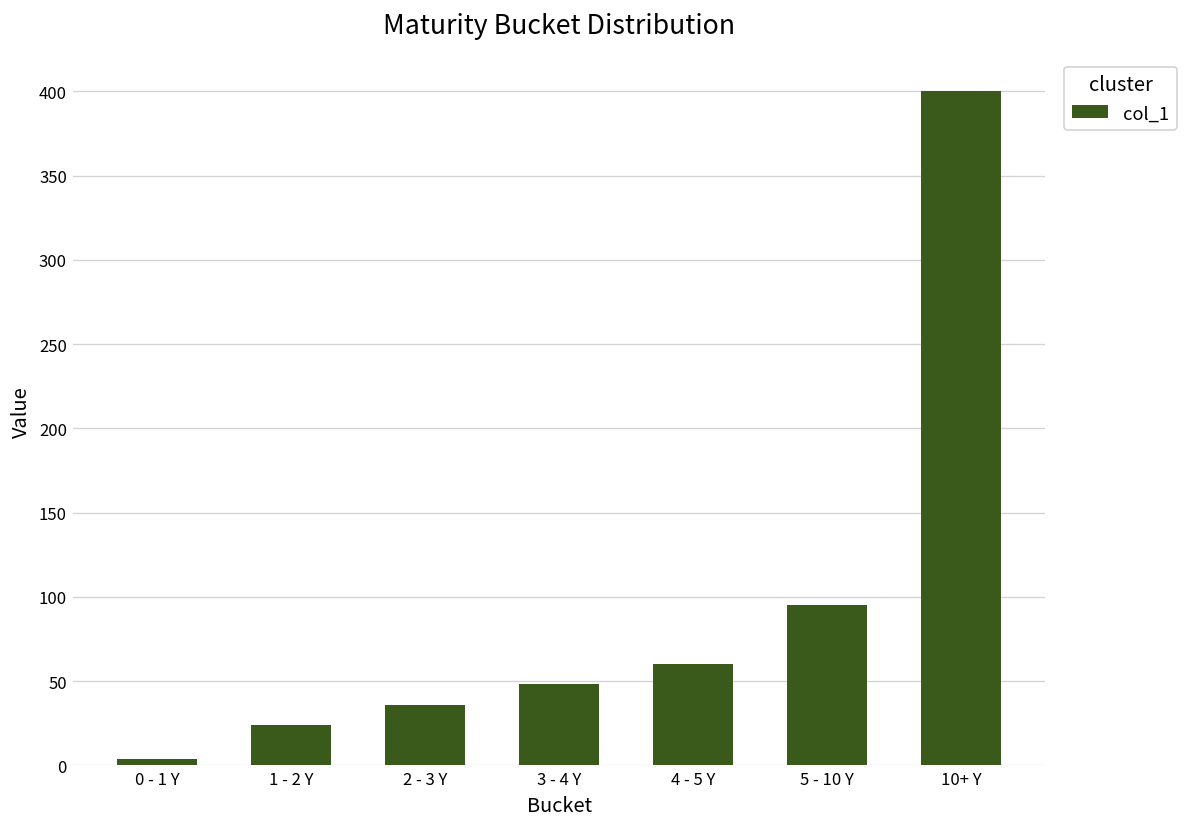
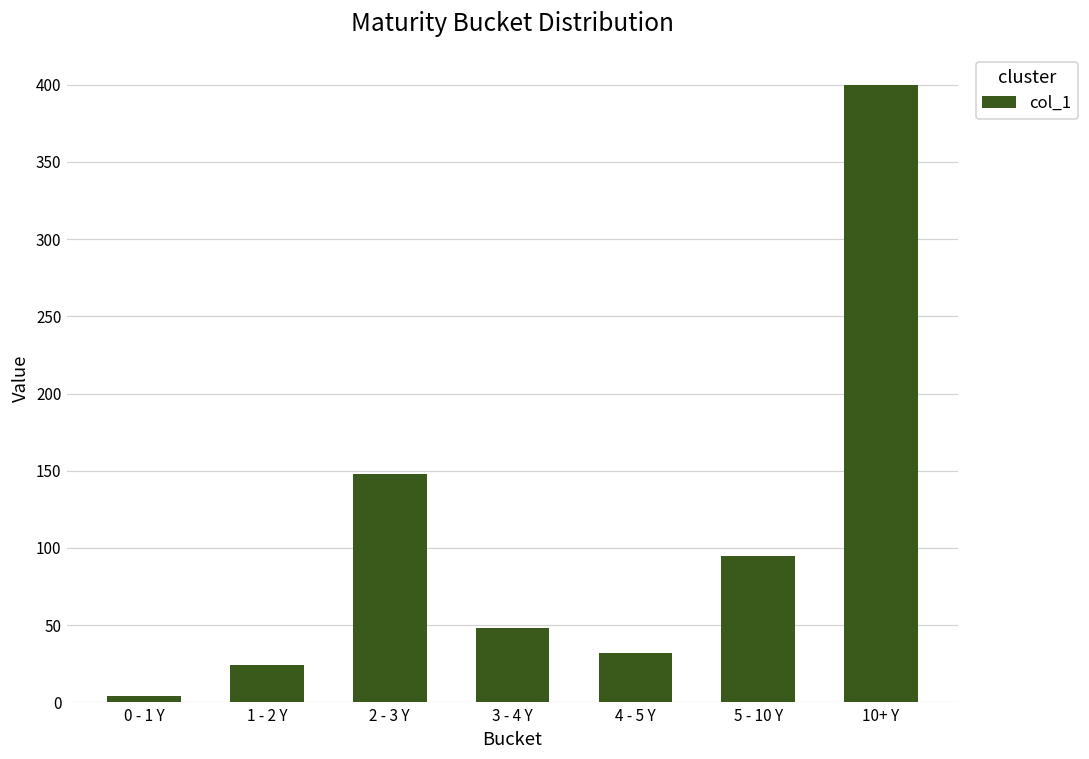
  {
    "0 - 1 Y": 4,
    "1 - 2 Y": 24,
-   "2 - 3 Y": 36,
+   "2 - 3 Y": 148,
    "3 - 4 Y": 48,
-   "4 - 5 Y": 60,
+   "4 - 5 Y": 32,
    "5 - 10 Y": 95,
    "10+ Y": 400
  }
